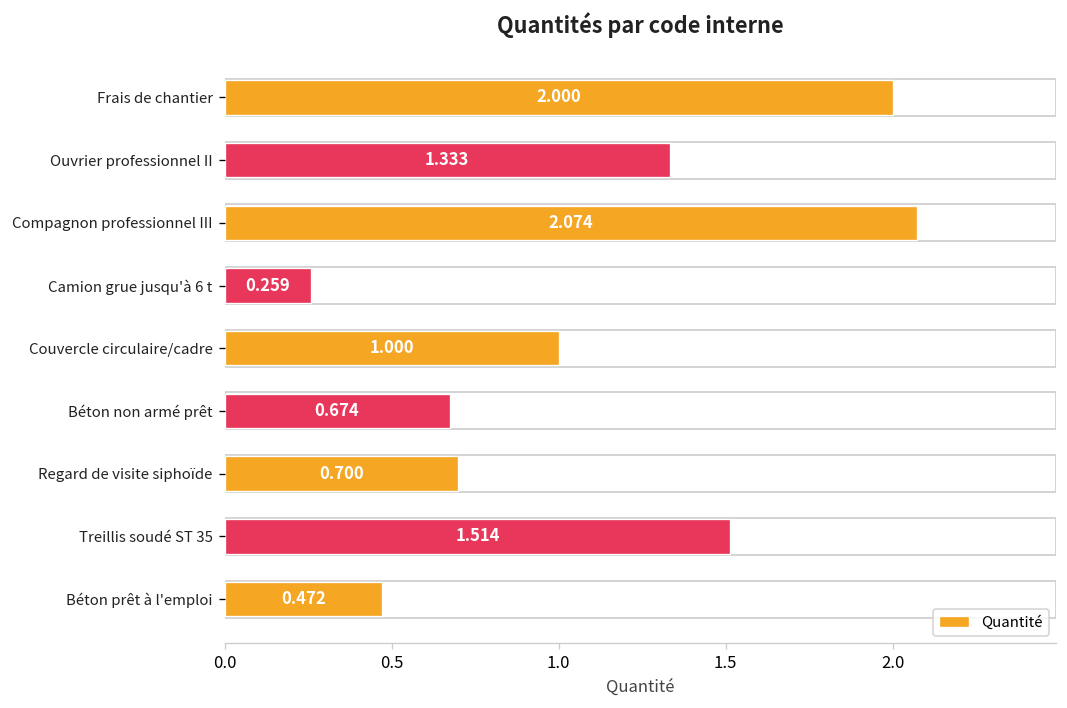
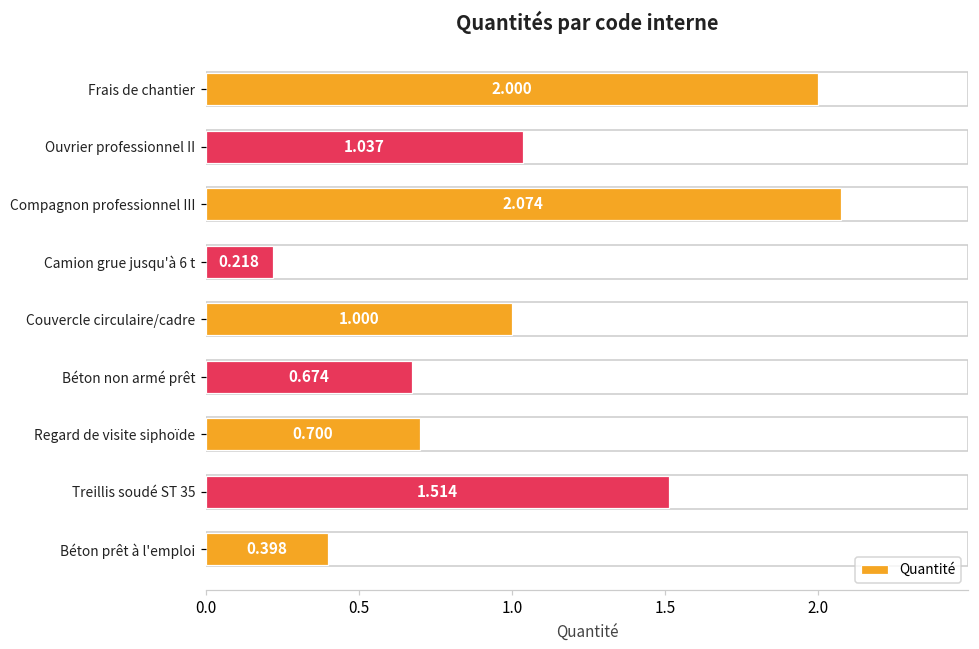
  {
    "Frais de chantier": 2.000,
-   "Ouvrier professionnel II": 1.333,
+   "Ouvrier professionnel II": 1.037,
    "Compagnon professionnel III": 2.074,
-   "Camion grue jusqu'à 6 t": 0.259,
+   "Camion grue jusqu'à 6 t": 0.218,
    "Couvercle circulaire/cadre": 1.000,
    "Béton non armé prêt": 0.674,
    "Regard de visite siphoïde": 0.700,
    "Treillis soudé ST 35": 1.514,
-   "Béton prêt à l'emploi": 0.472
+   "Béton prêt à l'emploi": 0.398
  }
